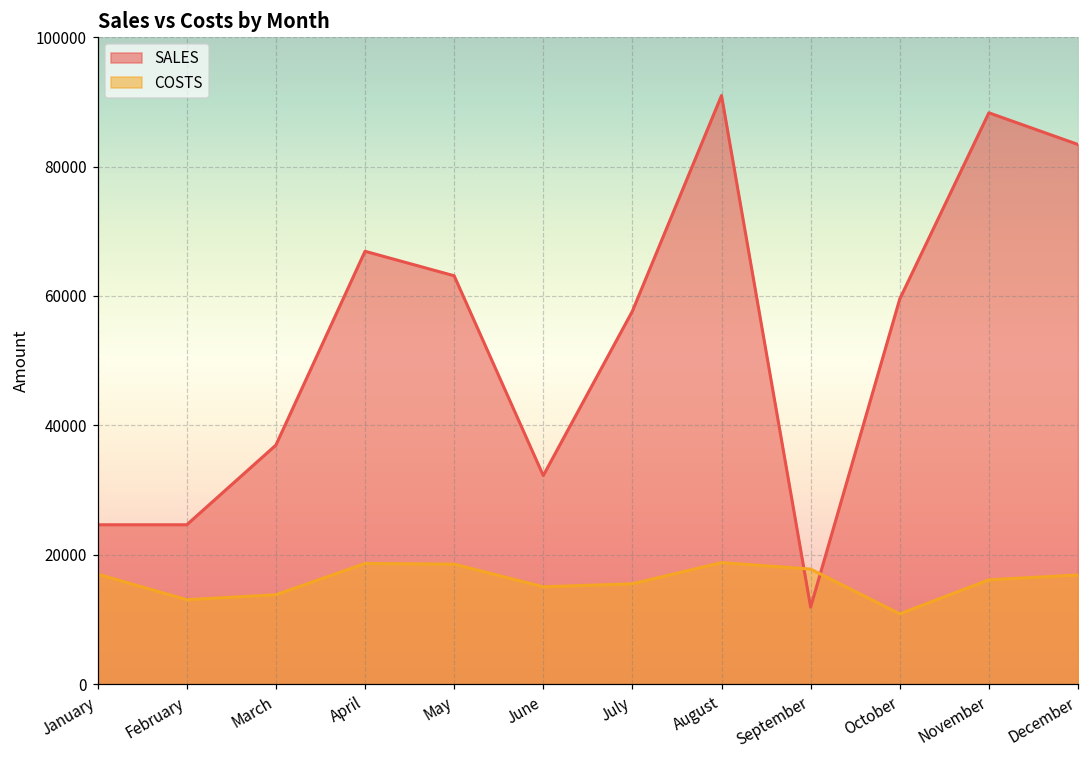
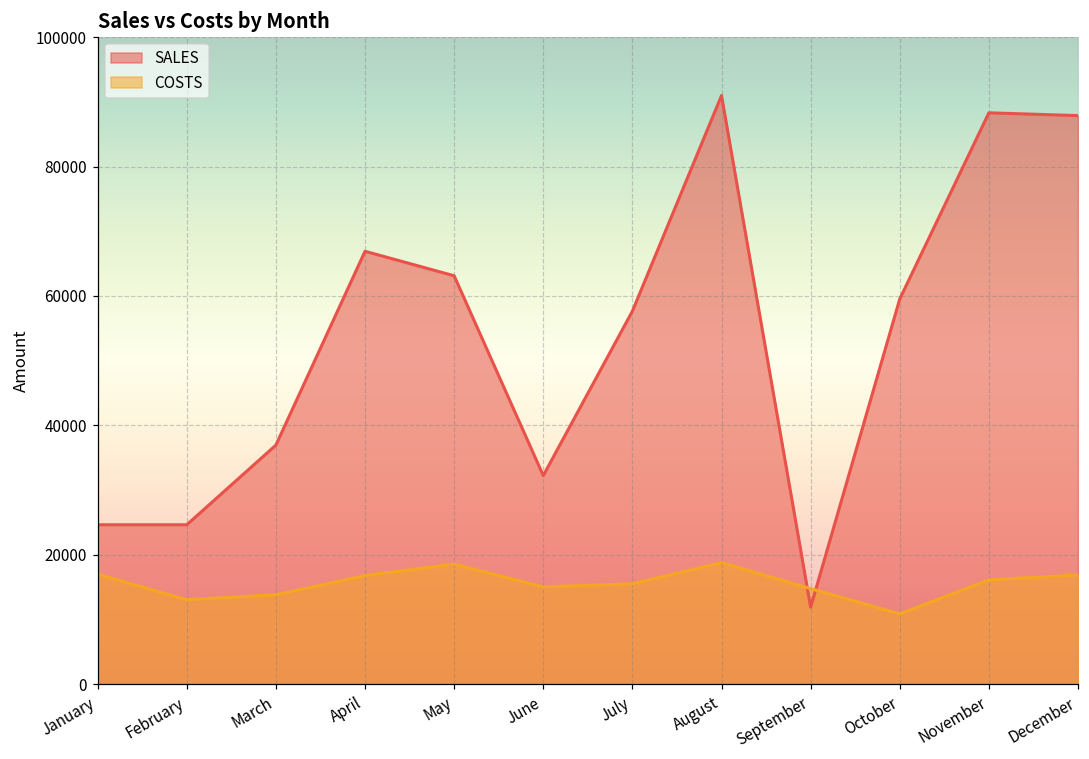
  {
    "SALES": {
      "January": 25000,
      "February": 25000,
      "March": 37000,
      "April": 67000,
      "May": 63000,
      "June": 32000,
      "July": 58000,
      "August": 91000,
      "September": 12000,
      "October": 60000,
      "November": 88000,
-     "December": 83000
+     "December": 88000
    },
    "COSTS": {
      "January": 17000,
      "February": 13000,
      "March": 14000,
-     "April": 19000,
+     "April": 17000,
      "May": 19000,
      "June": 15000,
      "July": 16000,
      "August": 19000,
-     "September": 18000,
+     "September": 15000,
      "October": 11000,
      "November": 16000,
      "December": 17000
    }
  }
